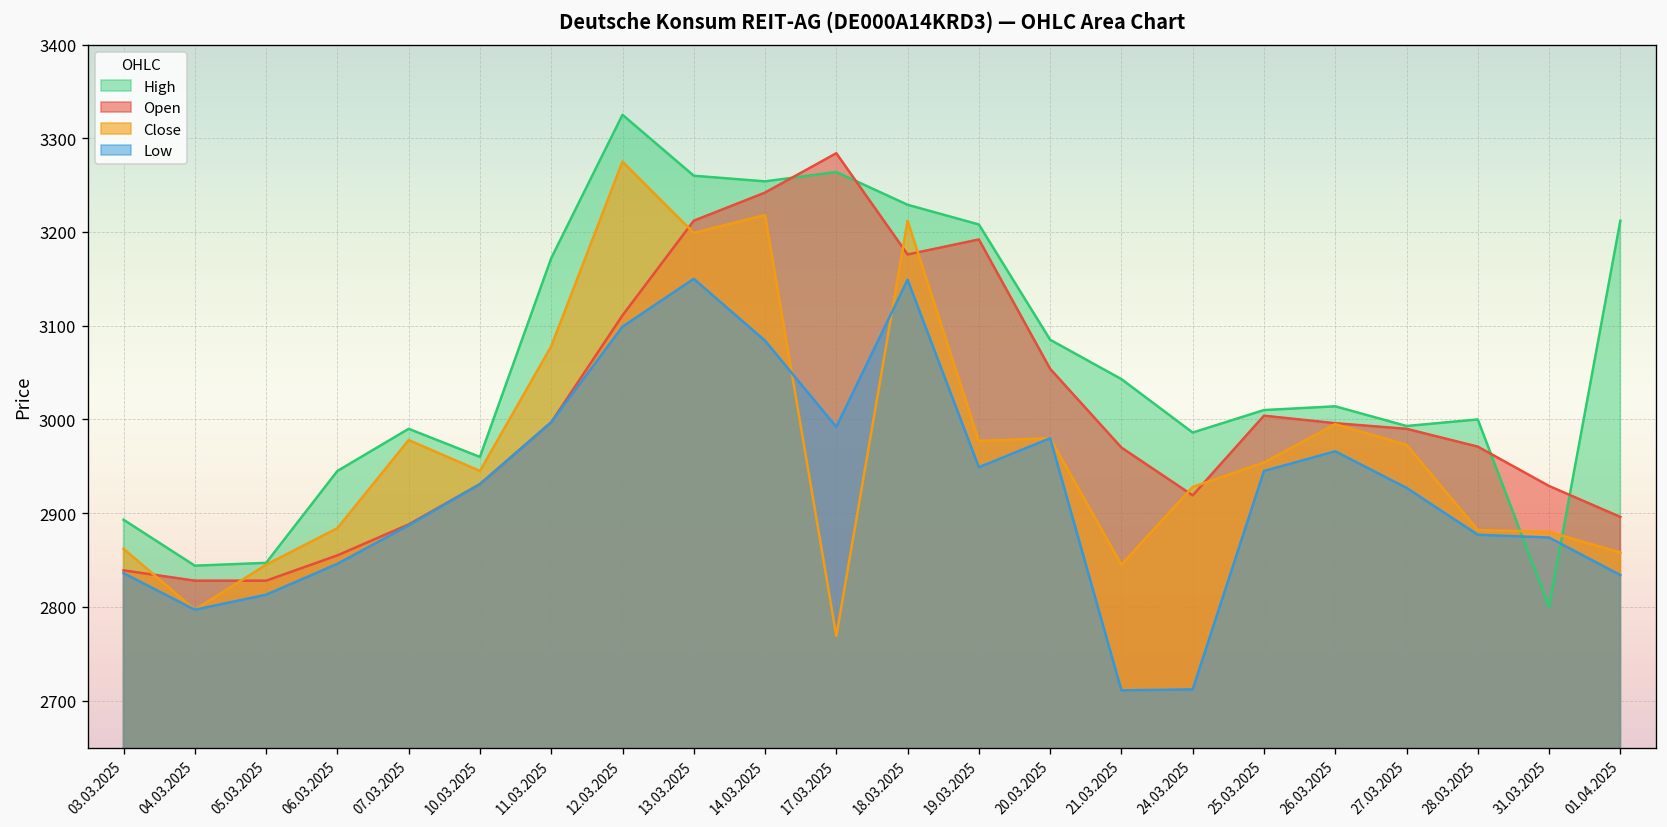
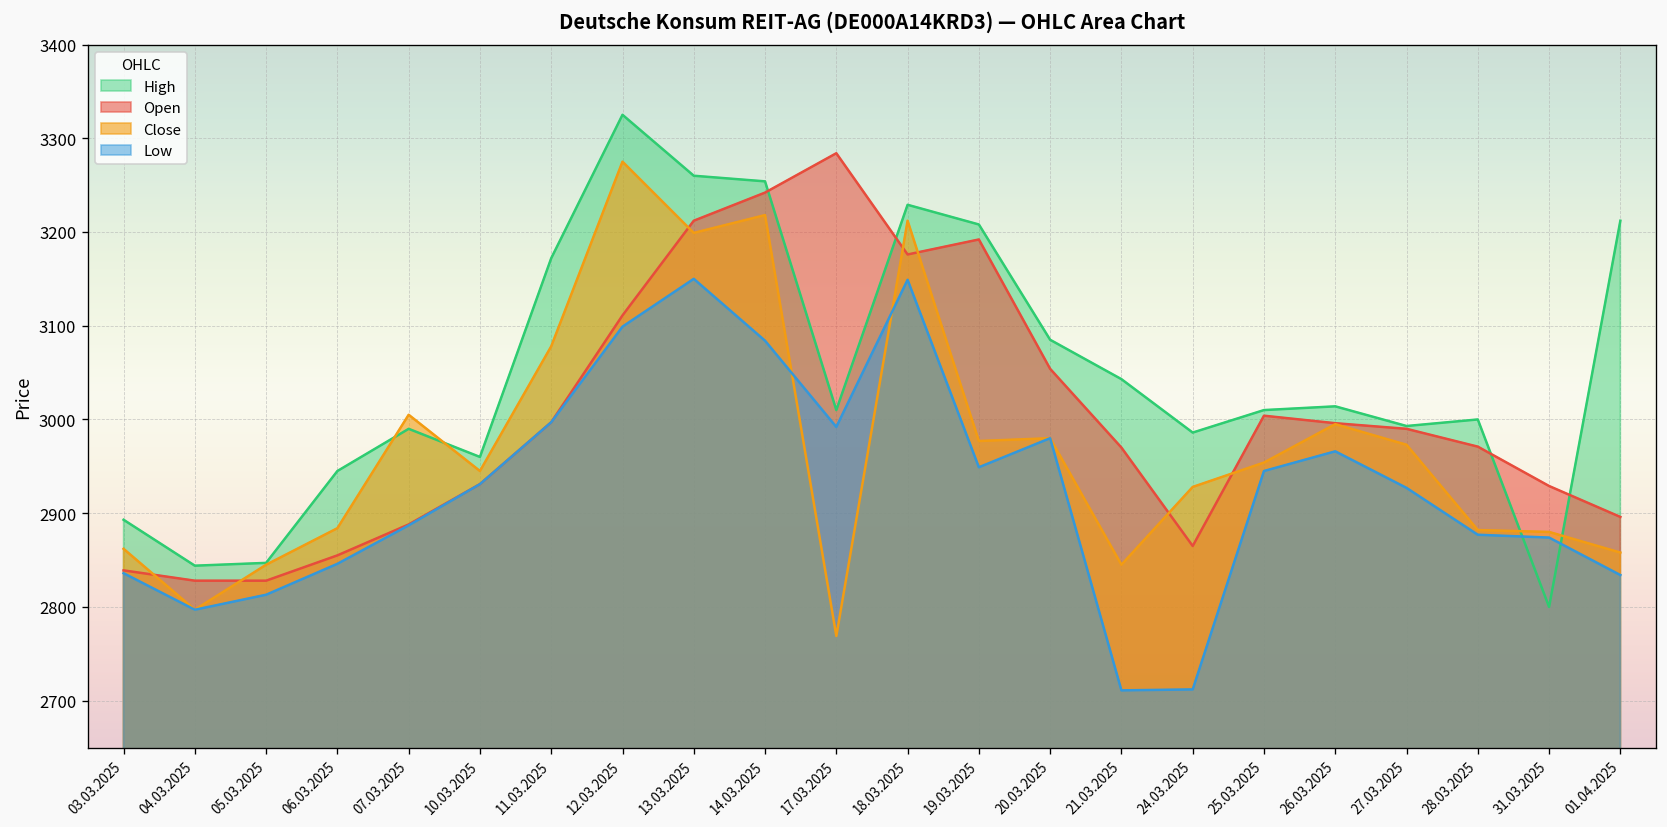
  {
    "High": {
      "03.03.2025": 2890,
      "04.03.2025": 2840,
      "06.03.2025": 2950,
      "07.03.2025": 2990,
      "10.03.2025": 2960,
      "11.03.2025": 3170,
      "12.03.2025": 3330,
      "13.03.2025": 3260,
      "14.03.2025": 3250,
-     "17.03.2025": 3260,
+     "17.03.2025": 3010,
      "18.03.2025": 3230,
      "19.03.2025": 3210,
      "20.03.2025": 3090,
      "21.03.2025": 3040,
      "24.03.2025": 2990,
      "25.03.2025": 3010,
      "26.03.2025": 3010,
      "28.03.2025": 3000,
      "31.03.2025": 2800,
      "01.04.2025": 3210
    },
    "Open": {
      "04.03.2025": 2830,
      "05.03.2025": 2830,
      "06.03.2025": 2860,
      "12.03.2025": 3110,
      "13.03.2025": 3210,
      "14.03.2025": 3240,
      "17.03.2025": 3280,
      "18.03.2025": 3180,
      "19.03.2025": 3190,
      "20.03.2025": 3050,
      "21.03.2025": 2970,
-     "24.03.2025": 2920,
+     "24.03.2025": 2870,
      "25.03.2025": 3000,
      "28.03.2025": 2970,
      "31.03.2025": 2930,
      "01.04.2025": 2900
    },
    "Close": {
      "03.03.2025": 2860,
      "06.03.2025": 2880,
-     "07.03.2025": 2980,
+     "07.03.2025": 3010,
      "10.03.2025": 2950,
      "11.03.2025": 3080,
      "12.03.2025": 3280,
      "13.03.2025": 3200,
      "14.03.2025": 3220,
      "17.03.2025": 2770,
      "18.03.2025": 3210,
      "19.03.2025": 2980,
      "21.03.2025": 2850,
      "24.03.2025": 2930,
      "25.03.2025": 2950,
      "27.03.2025": 2970,
      "28.03.2025": 2880,
      "31.03.2025": 2880,
      "01.04.2025": 2860
    },
    "Low": {
      "05.03.2025": 2810,
      "06.03.2025": 2850,
      "12.03.2025": 3100,
      "13.03.2025": 3150,
      "14.03.2025": 3080,
      "17.03.2025": 2990,
      "18.03.2025": 3150,
      "19.03.2025": 2950,
      "21.03.2025": 2710,
      "24.03.2025": 2710,
      "25.03.2025": 2950,
      "26.03.2025": 2970,
      "27.03.2025": 2930,
      "28.03.2025": 2880,
      "31.03.2025": 2870,
      "01.04.2025": 2830
    }
  }
